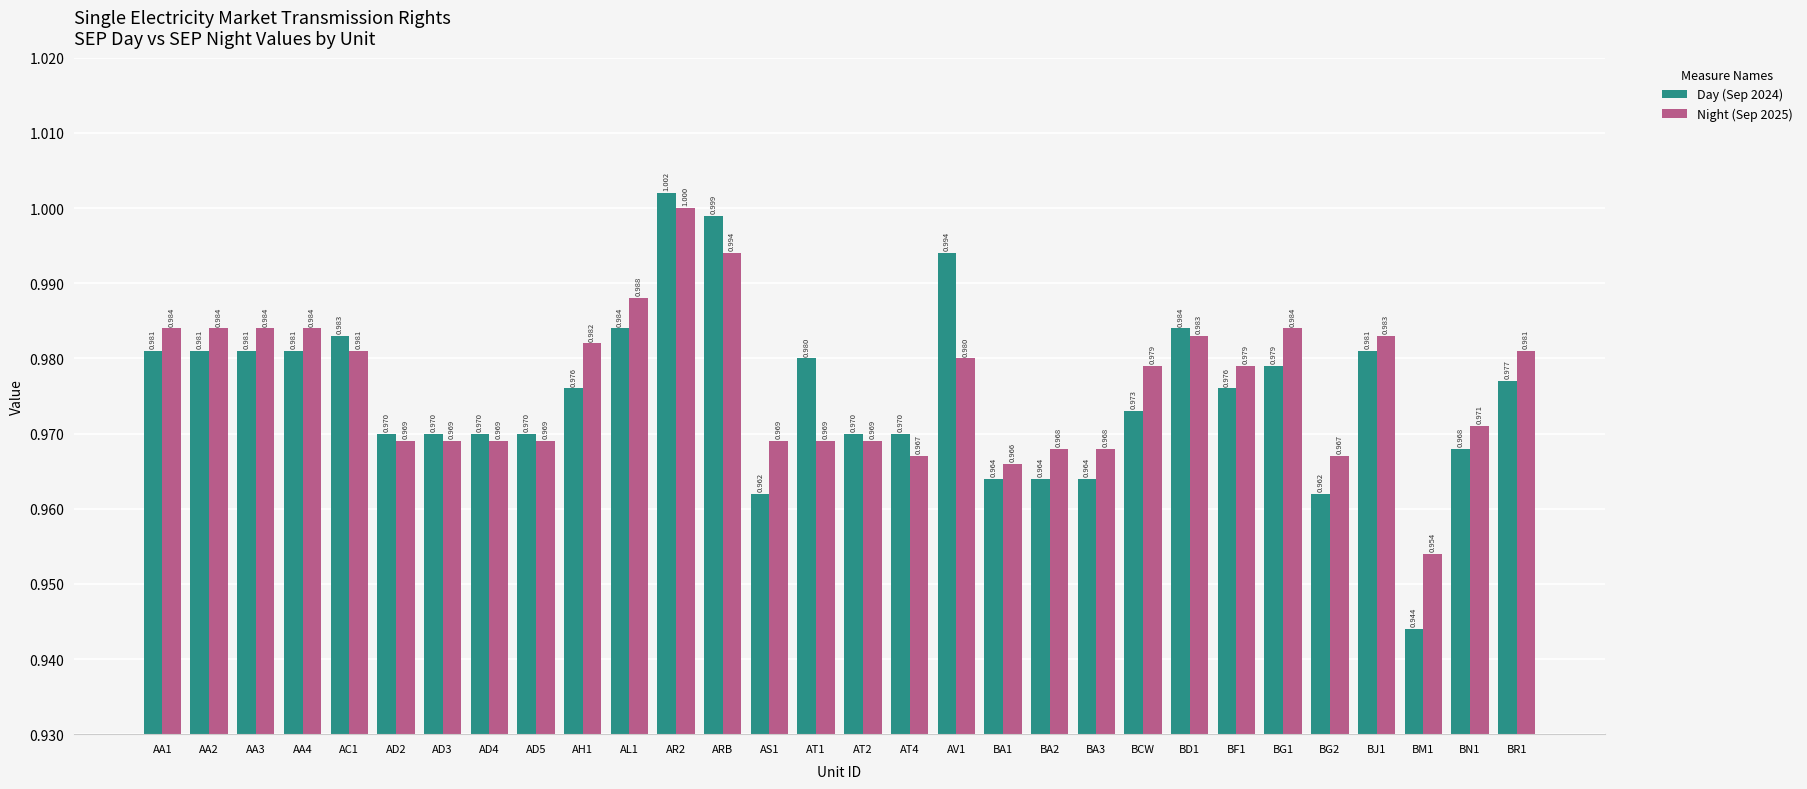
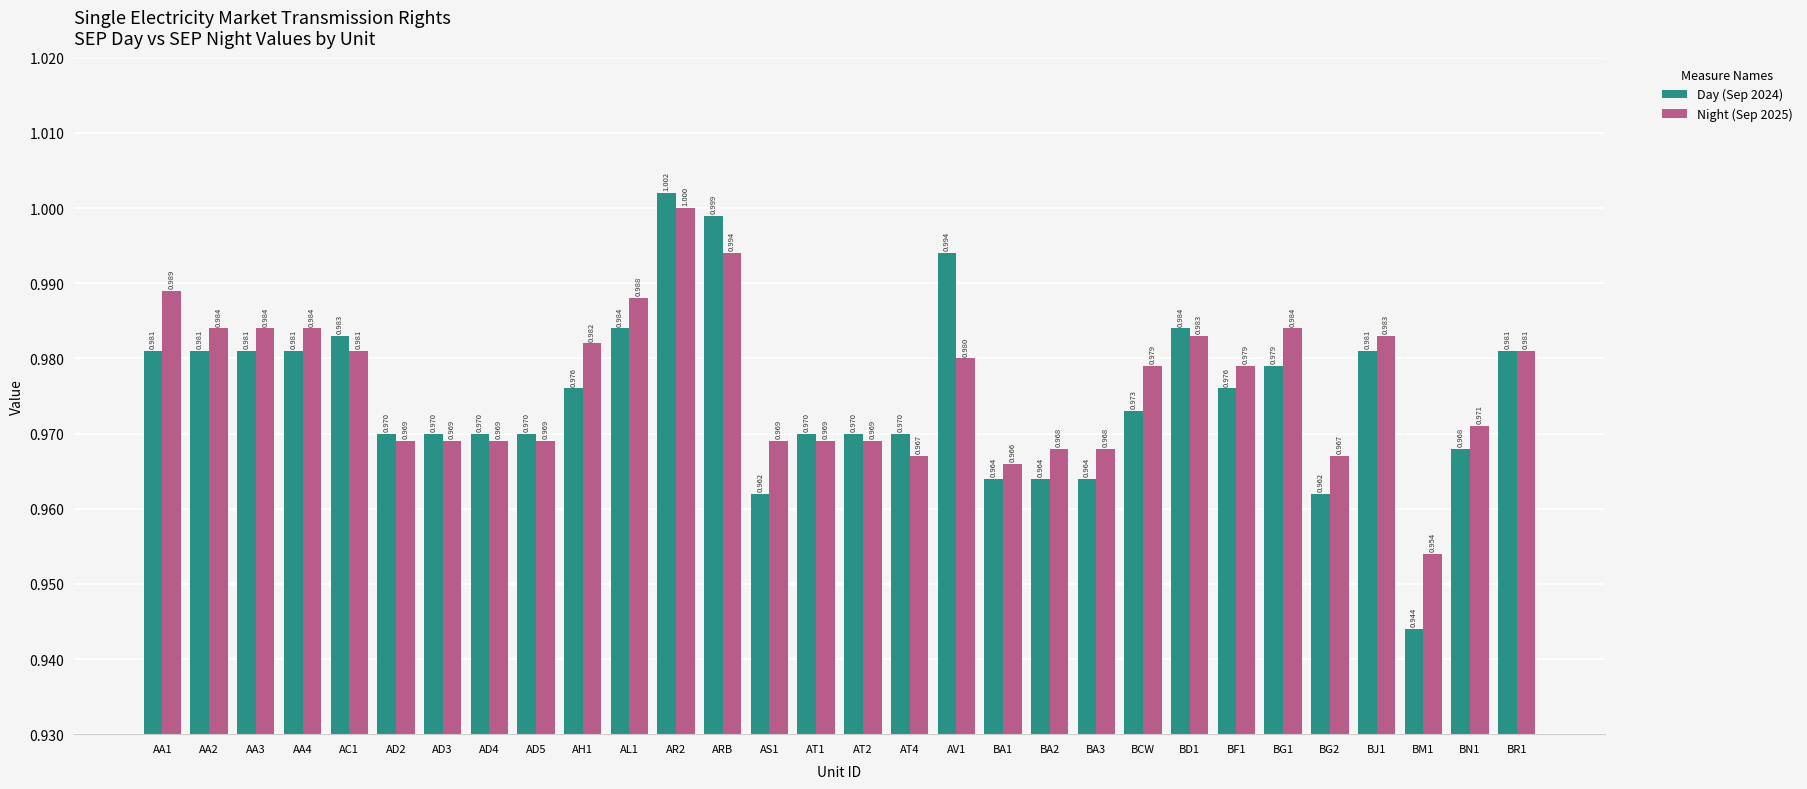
  {
    "Day (Sep 2024)": {
      "AA1": 0.981,
      "AA2": 0.981,
      "AA3": 0.981,
      "AA4": 0.981,
      "AC1": 0.983,
      "AD2": 0.970,
      "AD3": 0.970,
      "AD4": 0.970,
      "AD5": 0.970,
      "AH1": 0.976,
      "AL1": 0.984,
      "AR2": 1.002,
      "ARB": 0.999,
      "AS1": 0.962,
-     "AT1": 0.980,
+     "AT1": 0.970,
      "AT2": 0.970,
      "AT4": 0.970,
      "AV1": 0.994,
      "BA1": 0.964,
      "BA2": 0.964,
      "BA3": 0.964,
      "BCW": 0.973,
      "BD1": 0.984,
      "BF1": 0.976,
      "BG1": 0.979,
      "BG2": 0.962,
      "BJ1": 0.981,
      "BM1": 0.944,
      "BN1": 0.968,
-     "BR1": 0.977
+     "BR1": 0.981
    },
    "Night (Sep 2025)": {
-     "AA1": 0.984,
+     "AA1": 0.989,
      "AA2": 0.984,
      "AA3": 0.984,
      "AA4": 0.984,
      "AC1": 0.981,
      "AD2": 0.969,
      "AD3": 0.969,
      "AD4": 0.969,
      "AD5": 0.969,
      "AH1": 0.982,
      "AL1": 0.988,
      "AR2": 1.000,
      "ARB": 0.994,
      "AS1": 0.969,
      "AT1": 0.969,
      "AT2": 0.969,
      "AT4": 0.967,
      "AV1": 0.980,
      "BA1": 0.966,
      "BA2": 0.968,
      "BA3": 0.968,
      "BCW": 0.979,
      "BD1": 0.983,
      "BF1": 0.979,
      "BG1": 0.984,
      "BG2": 0.967,
      "BJ1": 0.983,
      "BM1": 0.954,
      "BN1": 0.971,
      "BR1": 0.981
    }
  }
